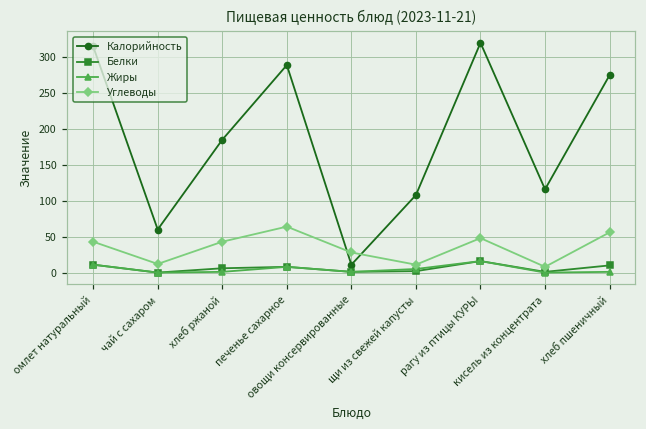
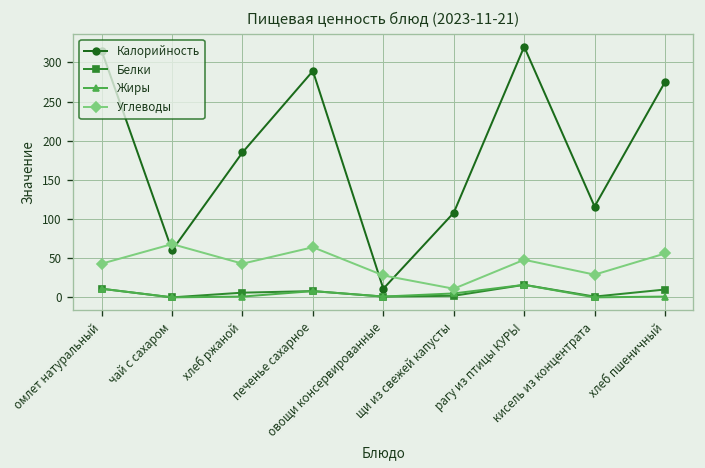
  {
    "Углеводы": {
      "омлет натуральный": 40,
-     "чай с сахаром": 10,
+     "чай с сахаром": 70,
      "хлеб ржаной": 40,
      "печенье сахарное": 60,
      "овощи консервированные": 30,
      "щи из свежей капусты": 10,
      "рагу из птицы КУРЫ": 50,
-     "кисель из концентрата": 10,
+     "кисель из концентрата": 30,
      "хлеб пшеничный": 60
    }
  }
